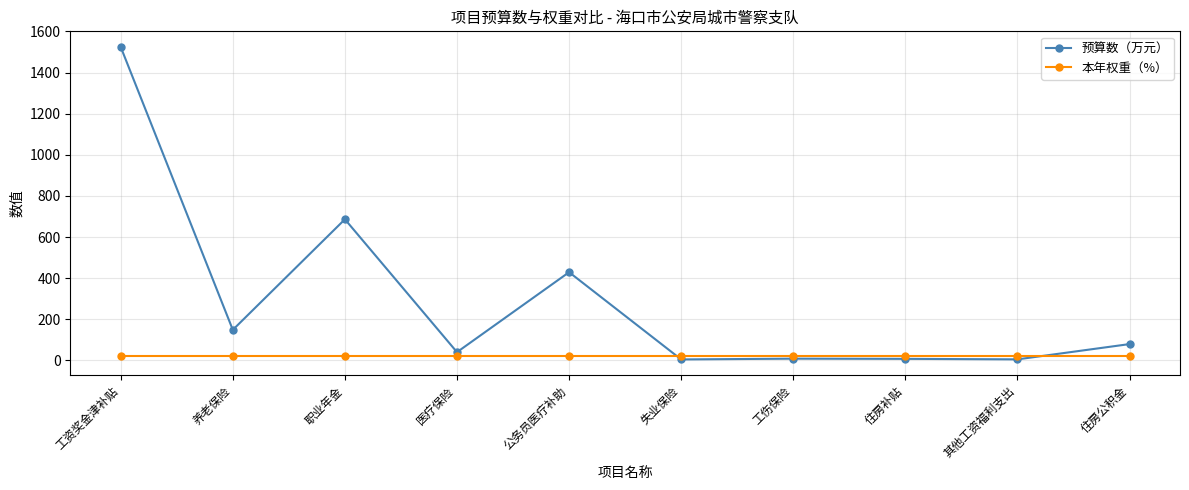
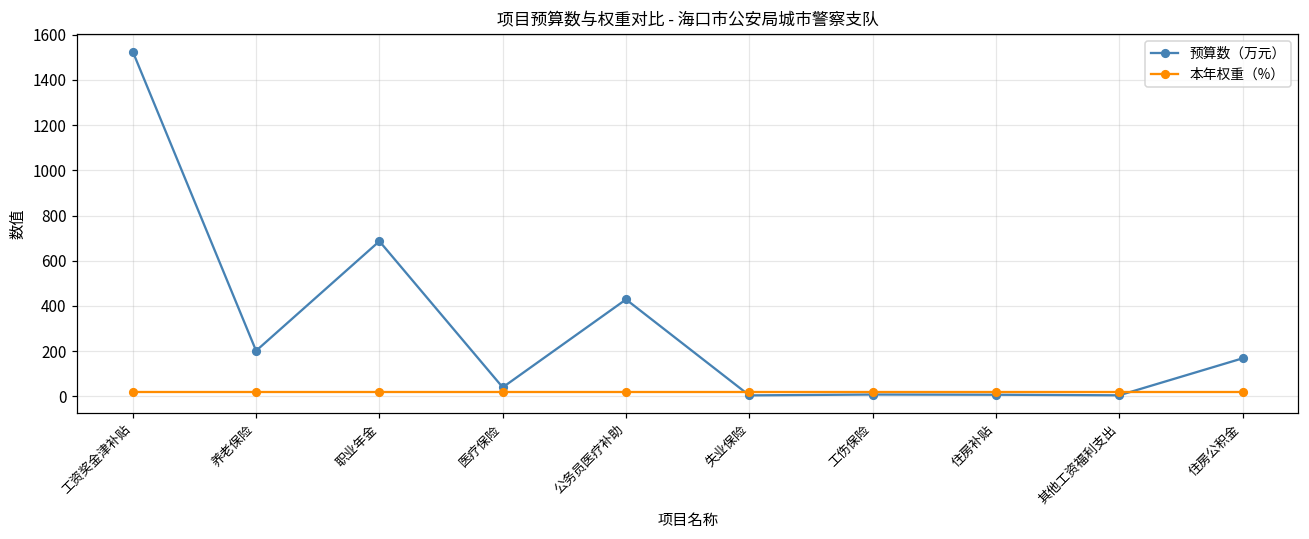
  {
    "预算数（万元）": {
      "工资奖金津补贴": 1520,
-     "养老保险": 150,
+     "养老保险": 200,
      "职业年金": 690,
      "医疗保险": 40,
      "公务员医疗补助": 430,
      "失业保险": 0,
      "其他工资福利支出": 10,
-     "住房公积金": 80
+     "住房公积金": 170
    },
    "本年权重（%）": {
      "工资奖金津补贴": 20,
      "养老保险": 20,
      "职业年金": 20,
      "医疗保险": 20,
      "公务员医疗补助": 20,
      "失业保险": 20,
      "其他工资福利支出": 20,
      "住房公积金": 20
    }
  }
